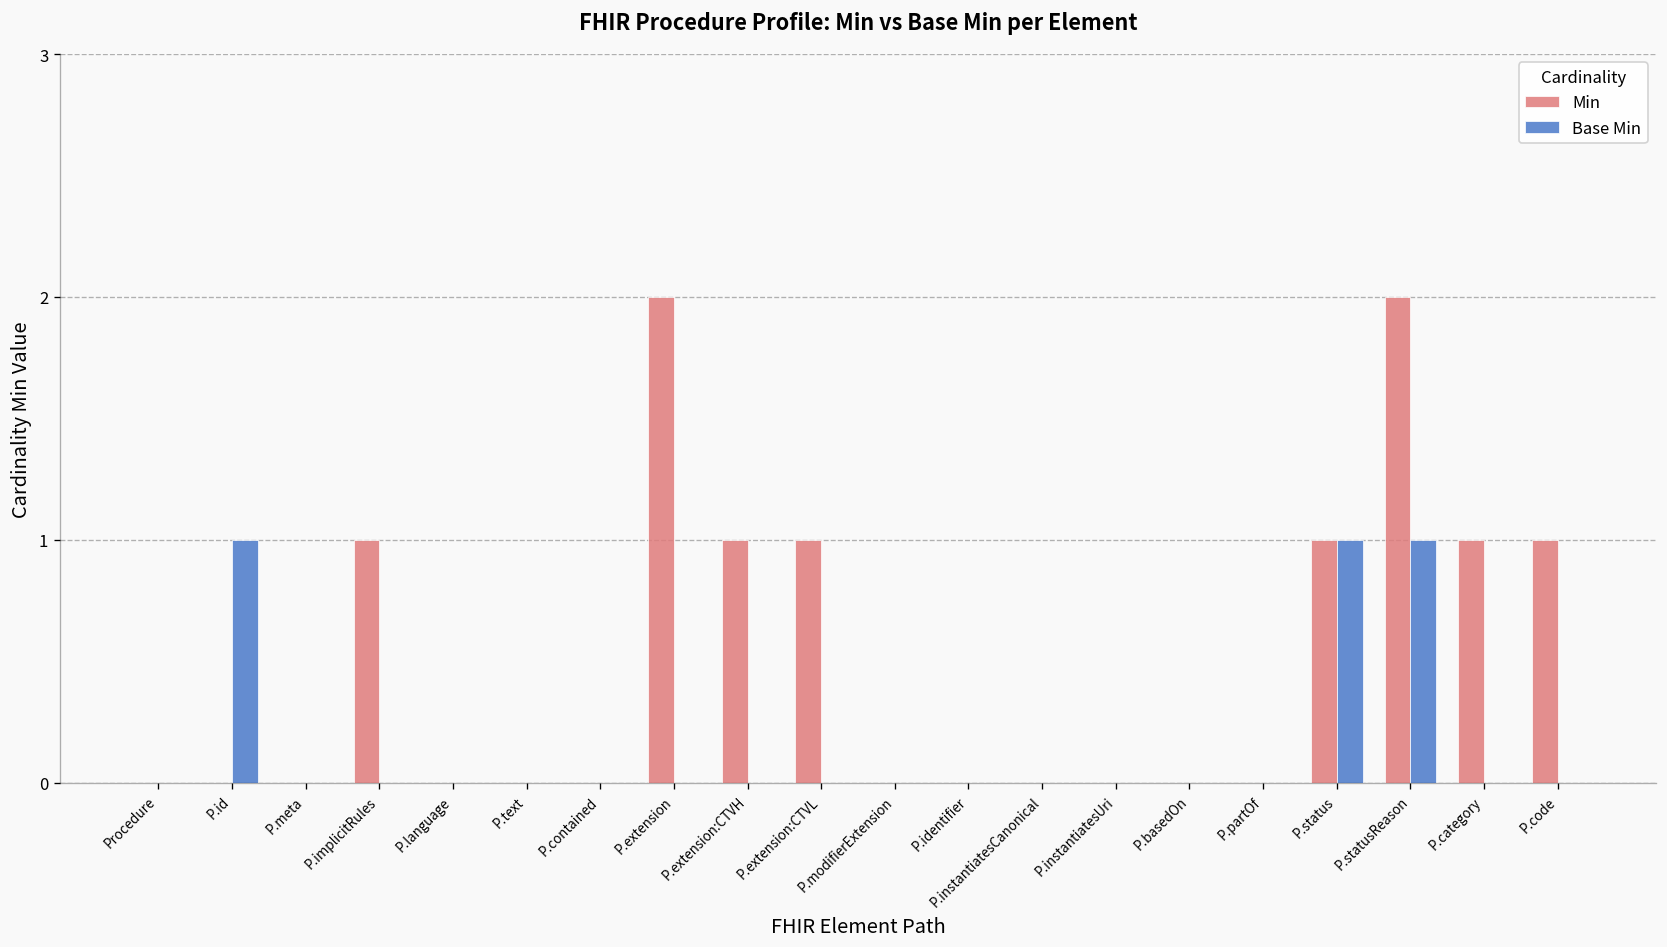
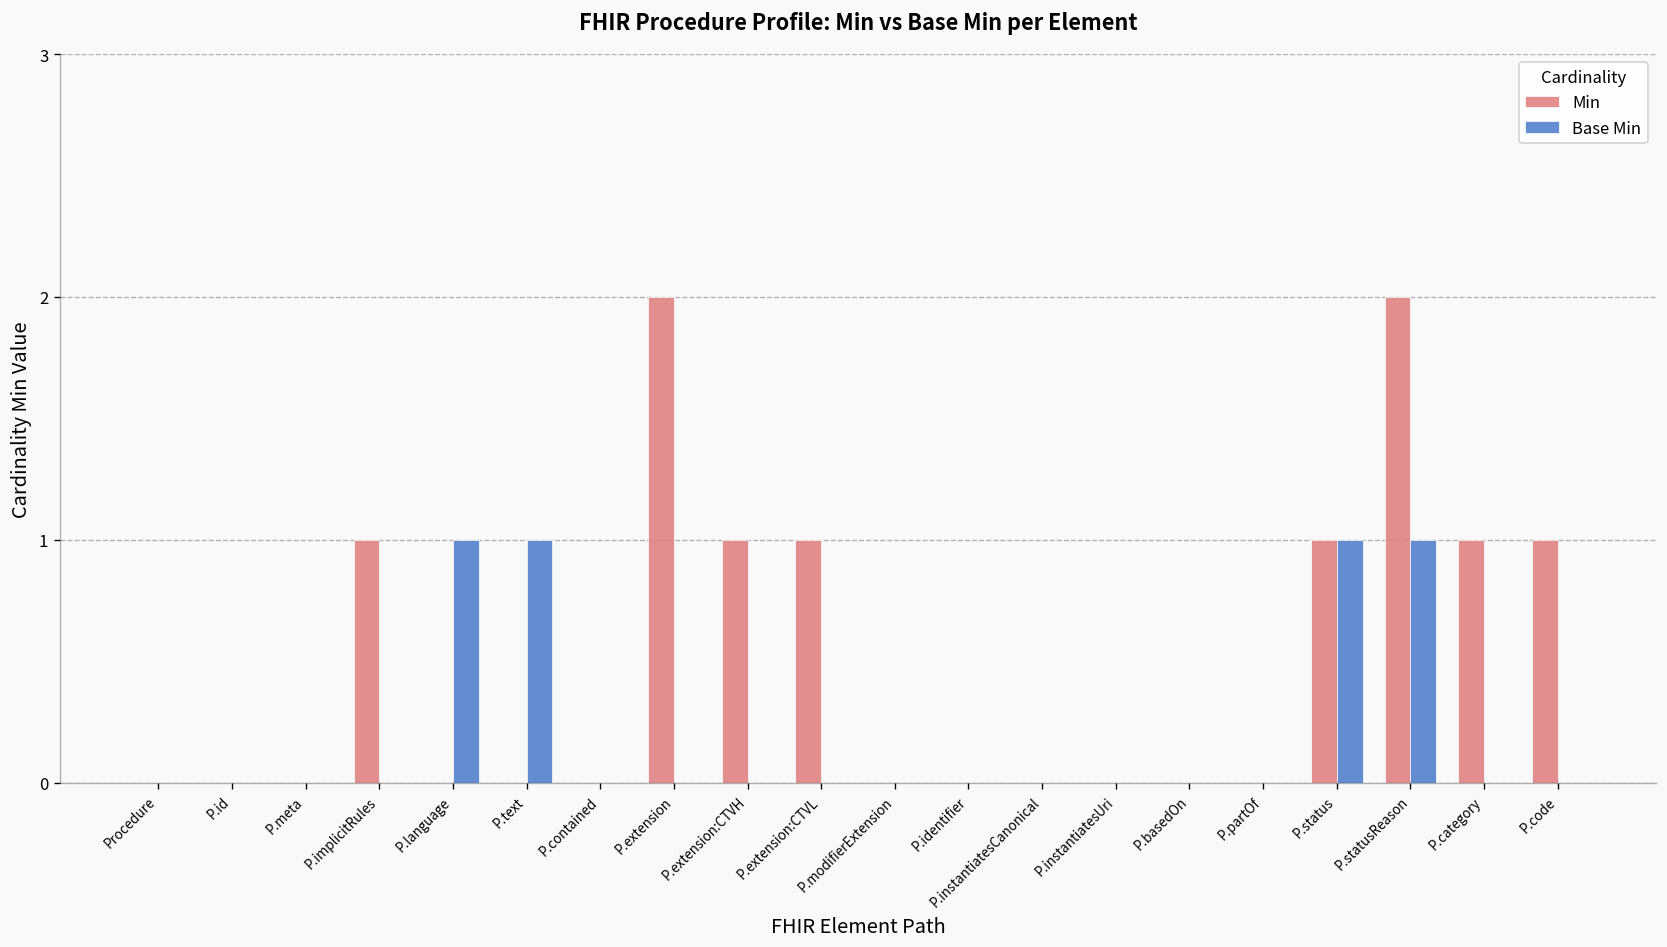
  {
    "Min": {
      "Procedure": 0,
      "P.id": 0,
      "P.meta": 0,
      "P.implicitRules": 1,
      "P.language": 0,
      "P.text": 0,
      "P.contained": 0,
      "P.extension": 2,
      "P.extension:CTVH": 1,
      "P.extension:CTVL": 1,
      "P.modifierExtension": 0,
      "P.identifier": 0,
      "P.instantiatesCanonical": 0,
      "P.instantiatesUri": 0,
      "P.basedOn": 0,
      "P.partOf": 0,
      "P.status": 1,
      "P.statusReason": 2,
      "P.category": 1,
      "P.code": 1
    },
    "Base Min": {
      "Procedure": 0,
-     "P.id": 1,
+     "P.id": 0,
      "P.meta": 0,
      "P.implicitRules": 0,
-     "P.language": 0,
-     "P.text": 0,
+     "P.language": 1,
+     "P.text": 1,
      "P.contained": 0,
      "P.extension": 0,
      "P.extension:CTVH": 0,
      "P.extension:CTVL": 0,
      "P.modifierExtension": 0,
      "P.identifier": 0,
      "P.instantiatesCanonical": 0,
      "P.instantiatesUri": 0,
      "P.basedOn": 0,
      "P.partOf": 0,
      "P.status": 1,
      "P.statusReason": 1,
      "P.category": 0,
      "P.code": 0
    }
  }
